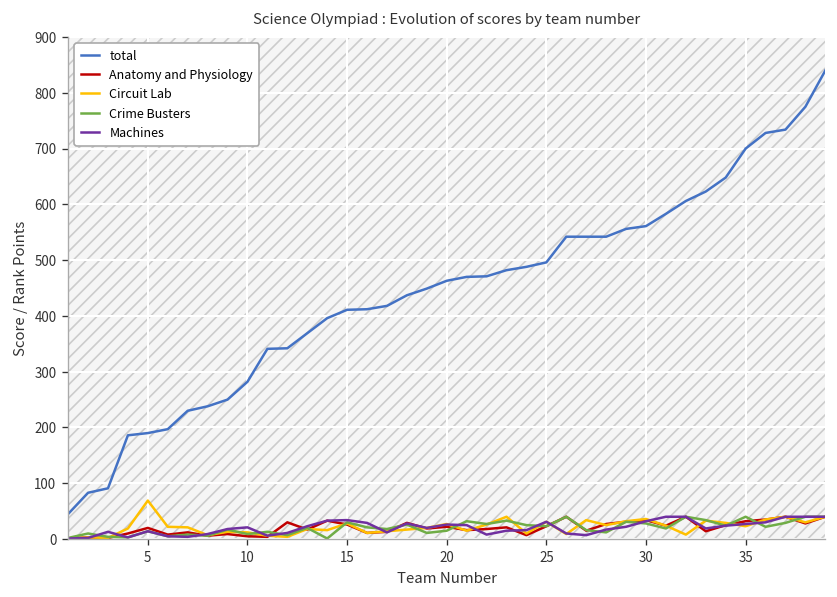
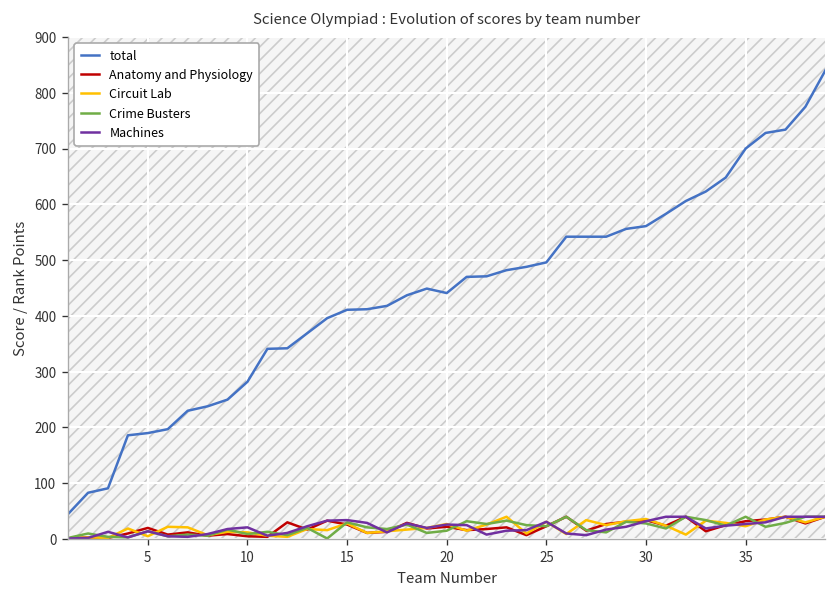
  {
    "total": {
      "5": 190,
      "10": 280,
      "15": 410,
-     "20": 460,
+     "20": 440,
      "25": 500,
      "30": 560,
      "35": 700
    },
    "Anatomy and Physiology": {
      "5": 20
    },
    "Circuit Lab": {
-     "5": 70
+     "5": 10
    },
    "Crime Busters": {
      "20": 20,
      "35": 40
    },
    "Machines": {
      "10": 20
    }
  }
